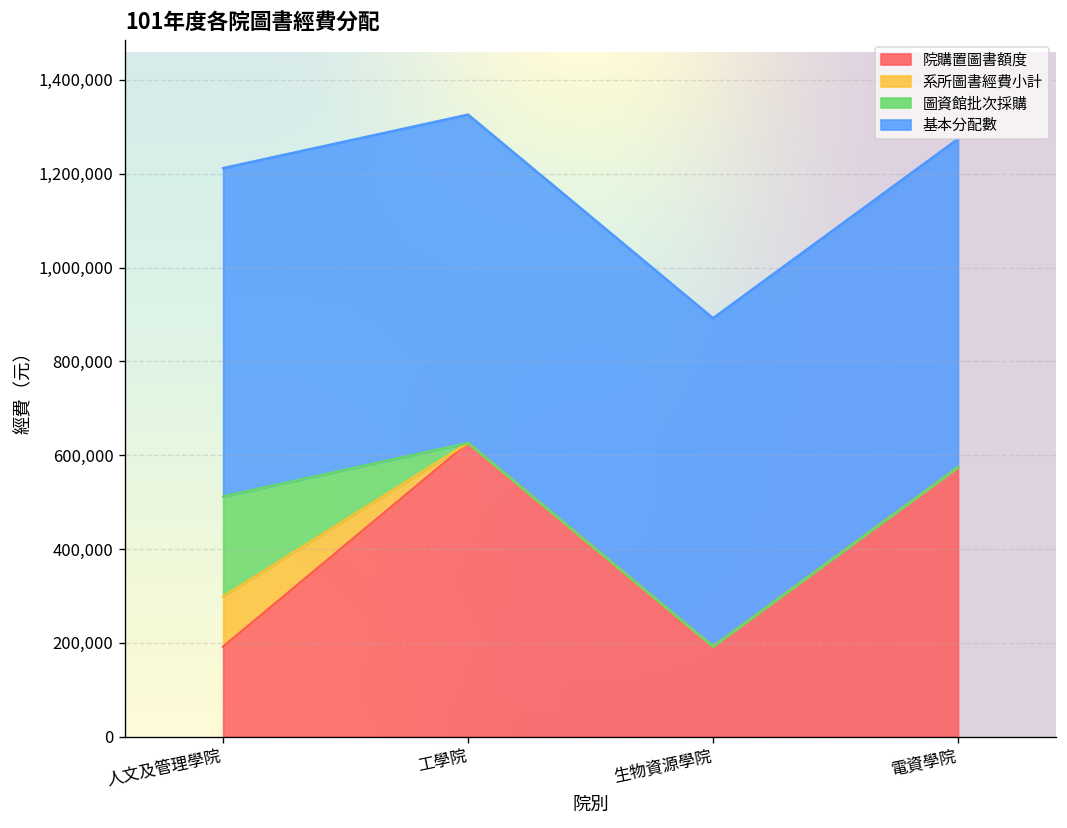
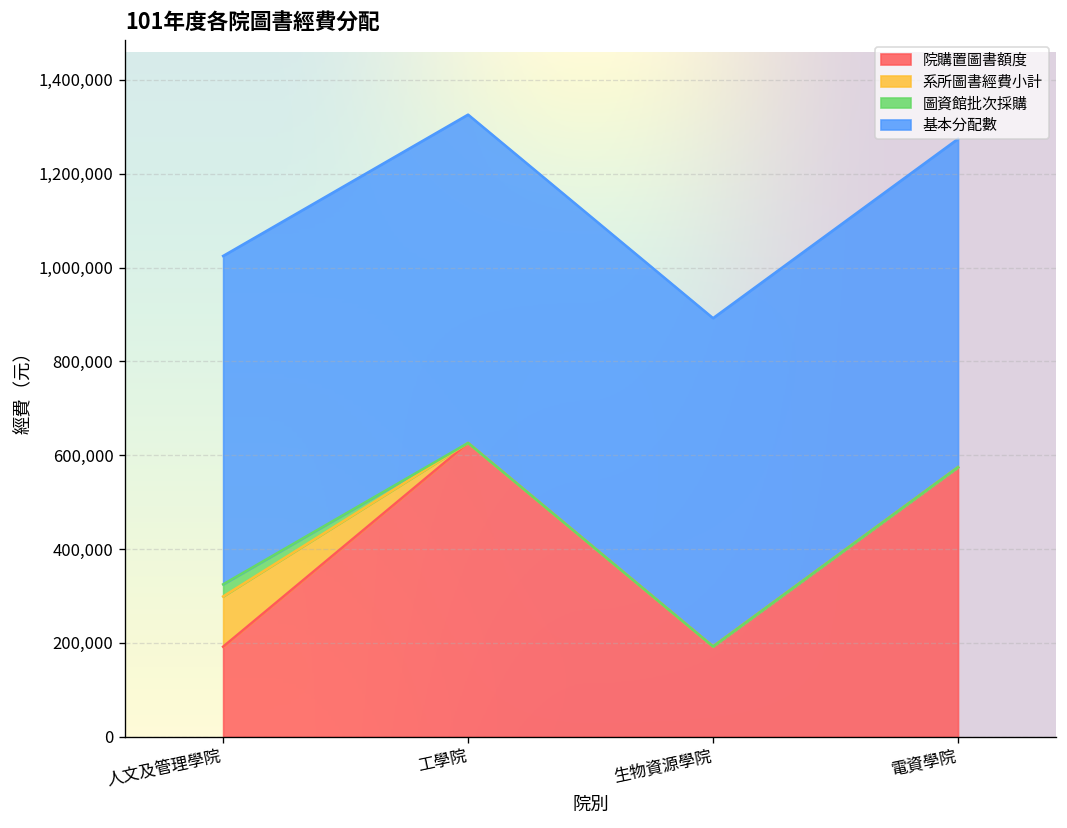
  {
    "院購置圖書額度": {
      "人文及管理學院": "190,000"
    },
    "系所圖書經費小計": {
      "人文及管理學院": "110,000"
    },
    "圖資館批次採購": {
-     "人文及管理學院": "210,000"
+     "人文及管理學院": "30,000"
    },
    "基本分配數": {
      "人文及管理學院": "700,000",
      "工學院": "700,000",
      "生物資源學院": "700,000"
    }
  }
